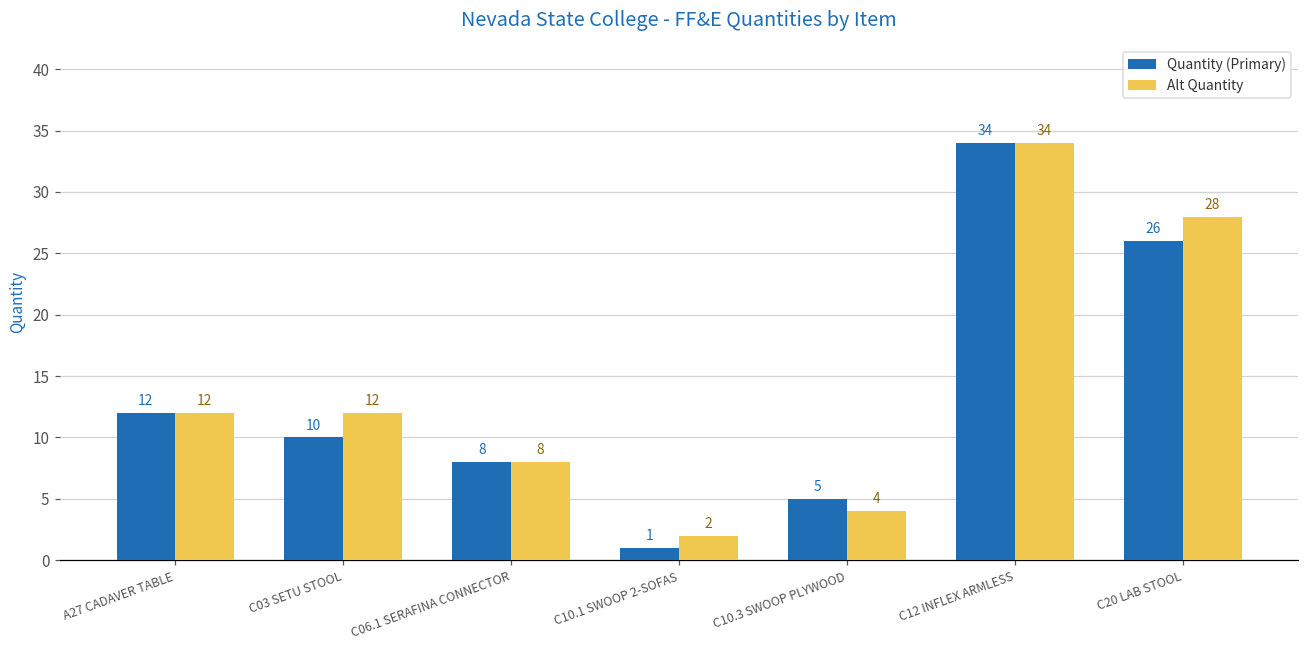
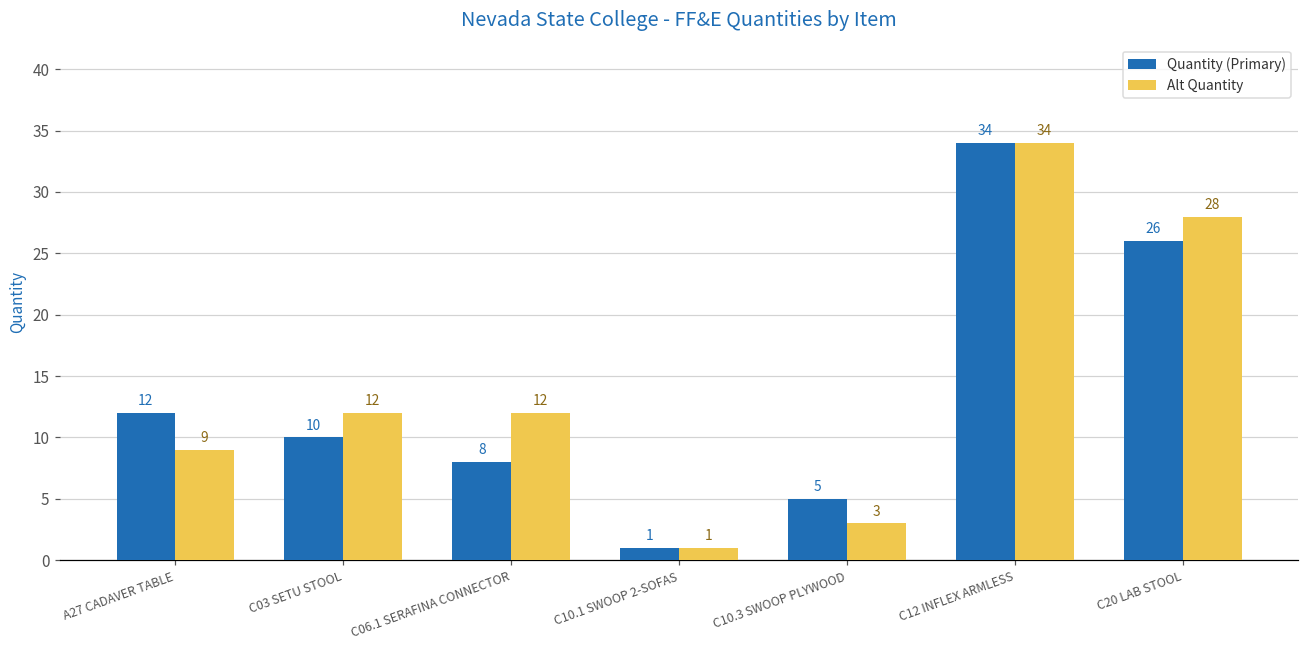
  {
    "Quantity (Primary)": {
      "A27 CADAVER TABLE": 12,
      "C03 SETU STOOL": 10,
      "C06.1 SERAFINA CONNECTOR": 8,
      "C10.1 SWOOP 2-SOFAS": 1,
      "C10.3 SWOOP PLYWOOD": 5,
      "C12 INFLEX ARMLESS": 34,
      "C20 LAB STOOL": 26
    },
    "Alt Quantity": {
-     "A27 CADAVER TABLE": 12,
+     "A27 CADAVER TABLE": 9,
      "C03 SETU STOOL": 12,
-     "C06.1 SERAFINA CONNECTOR": 8,
-     "C10.1 SWOOP 2-SOFAS": 2,
-     "C10.3 SWOOP PLYWOOD": 4,
+     "C06.1 SERAFINA CONNECTOR": 12,
+     "C10.1 SWOOP 2-SOFAS": 1,
+     "C10.3 SWOOP PLYWOOD": 3,
      "C12 INFLEX ARMLESS": 34,
      "C20 LAB STOOL": 28
    }
  }
